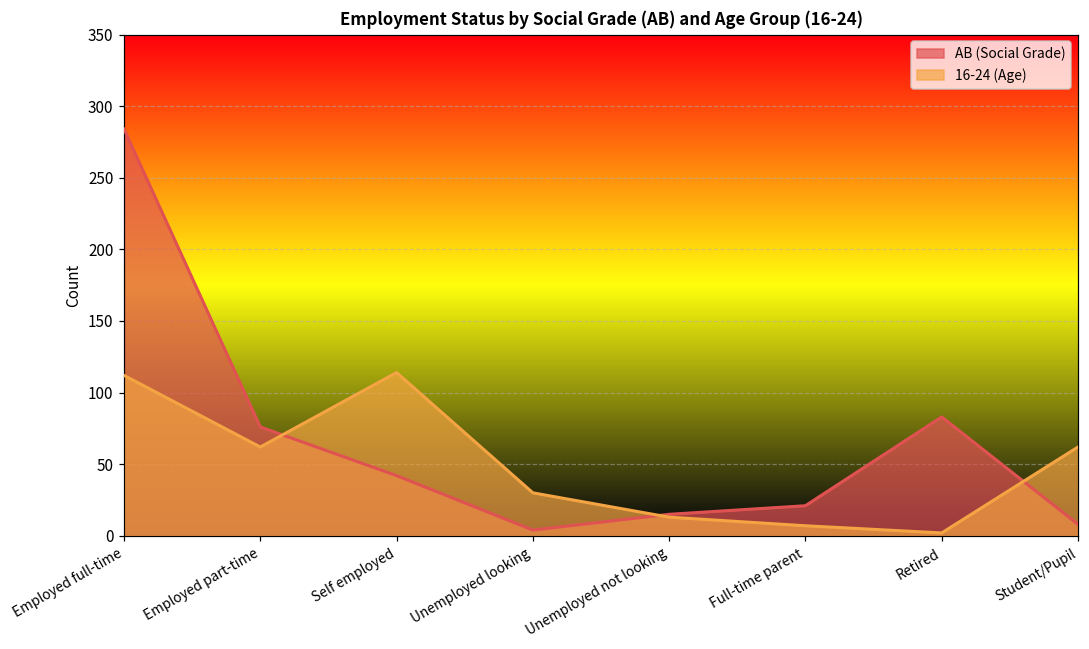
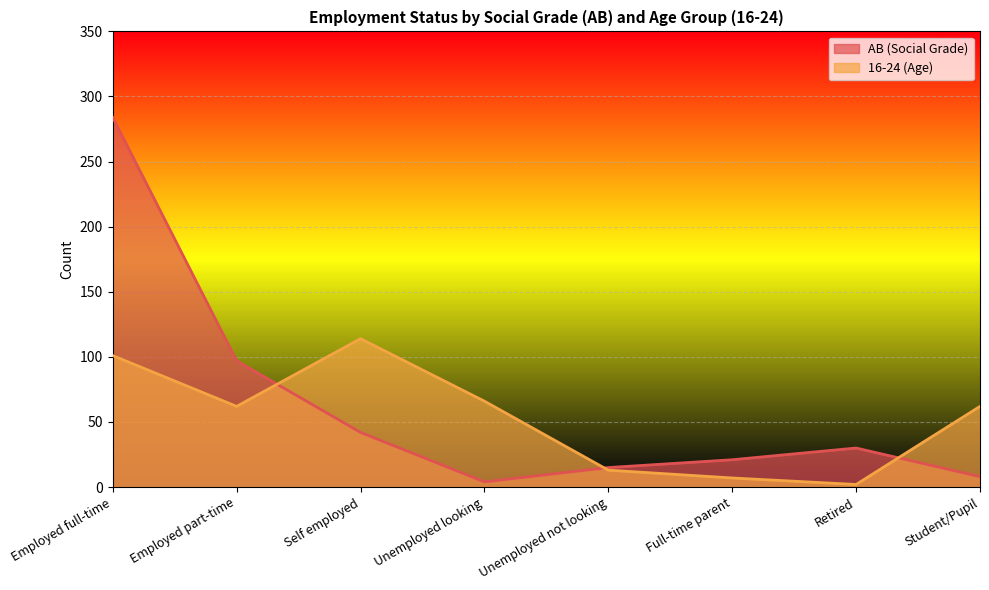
  {
    "AB (Social Grade)": {
      "Employed full-time": 284,
-     "Employed part-time": 76,
+     "Employed part-time": 97,
      "Self employed": 42,
      "Unemployed looking": 4,
      "Unemployed not looking": 15,
      "Full-time parent": 21,
-     "Retired": 83,
+     "Retired": 30,
      "Student/Pupil": 8
    },
    "16-24 (Age)": {
-     "Employed full-time": 112,
+     "Employed full-time": 101,
      "Employed part-time": 62,
      "Self employed": 114,
-     "Unemployed looking": 30,
+     "Unemployed looking": 66,
      "Unemployed not looking": 13,
      "Full-time parent": 7,
      "Retired": 2,
      "Student/Pupil": 62
    }
  }
